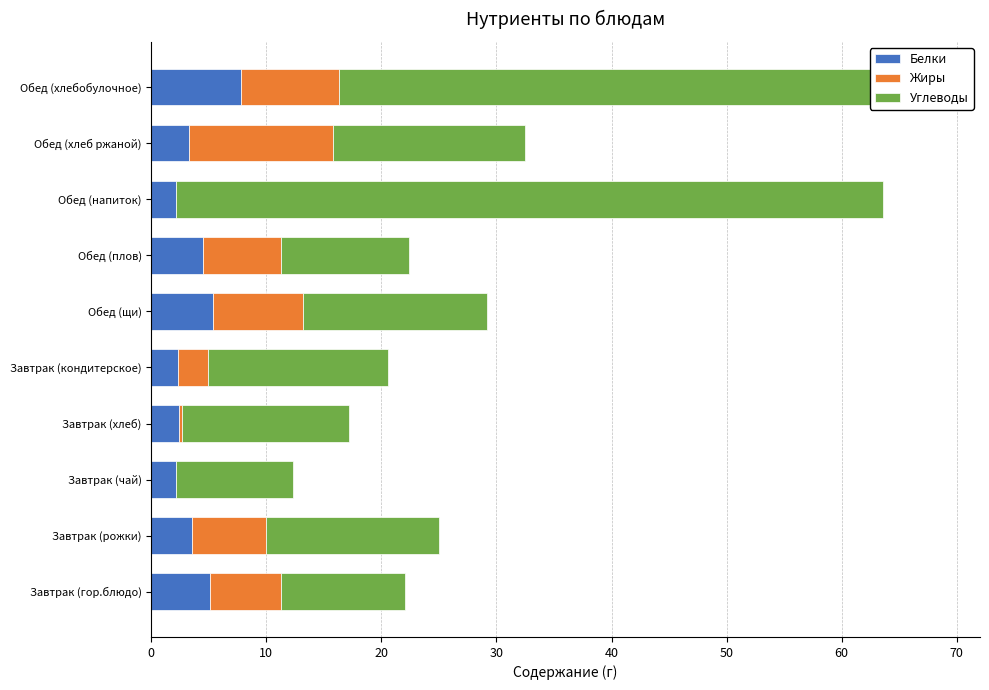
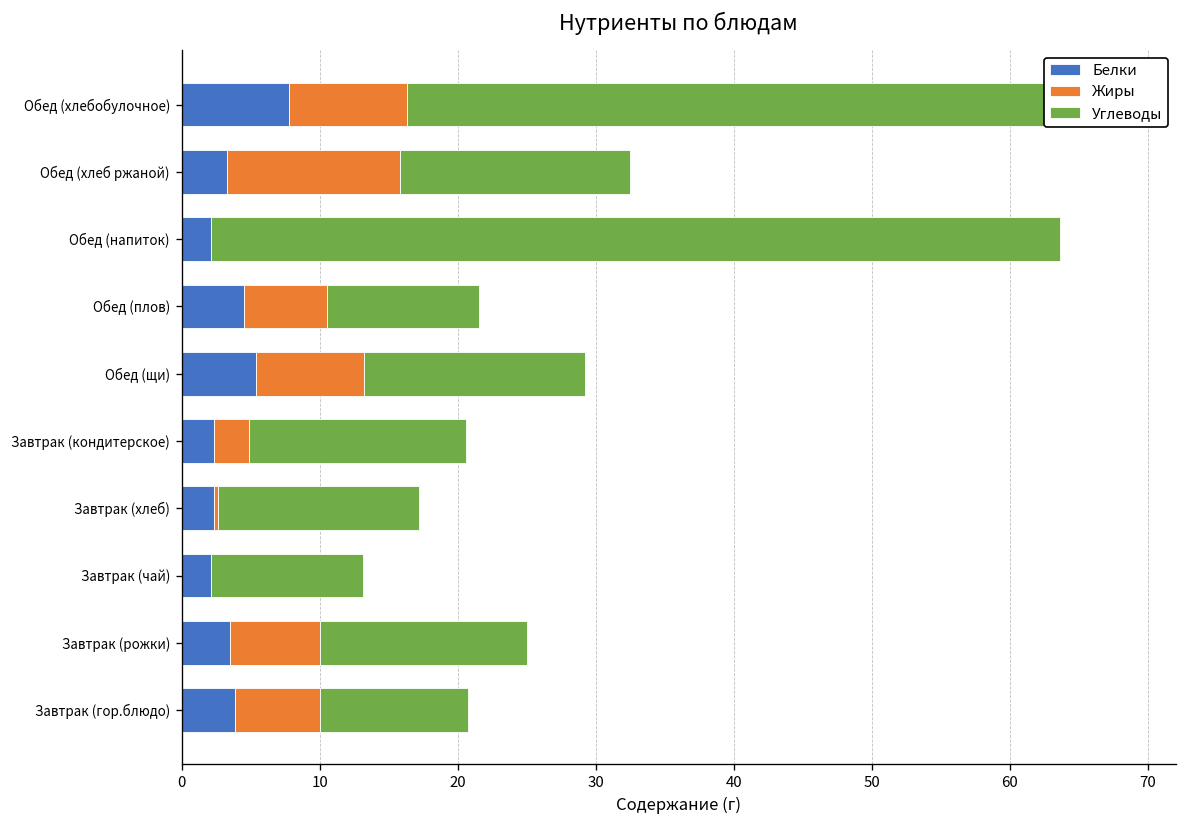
  {
    "Белки": {
      "Обед (хлебобулочное)": 7.8,
      "Обед (хлеб ржаной)": 3.3,
      "Обед (напиток)": 2.1,
      "Обед (плов)": 4.5,
      "Обед (щи)": 5.4,
      "Завтрак (кондитерское)": 2.3,
      "Завтрак (хлеб)": 2.4,
      "Завтрак (чай)": 2.1,
      "Завтрак (рожки)": 3.5,
-     "Завтрак (гор.блюдо)": 5.1
+     "Завтрак (гор.блюдо)": 3.9
    },
    "Жиры": {
      "Обед (хлебобулочное)": 8.5,
      "Обед (хлеб ржаной)": 12.5,
      "Обед (напиток)": 0.0,
-     "Обед (плов)": 6.8,
+     "Обед (плов)": 6.0,
      "Обед (щи)": 7.8,
      "Завтрак (кондитерское)": 2.6,
      "Завтрак (хлеб)": 0.3,
      "Завтрак (чай)": 0.0,
      "Завтрак (рожки)": 6.5,
      "Завтрак (гор.блюдо)": 6.2
    },
    "Углеводы": {
      "Обед (хлеб ржаной)": 16.7,
      "Обед (напиток)": 61.5,
      "Обед (плов)": 11.1,
      "Обед (щи)": 16.0,
      "Завтрак (кондитерское)": 15.7,
      "Завтрак (хлеб)": 14.5,
-     "Завтрак (чай)": 10.2,
+     "Завтрак (чай)": 11.0,
      "Завтрак (рожки)": 15.0,
      "Завтрак (гор.блюдо)": 10.8
    }
  }
